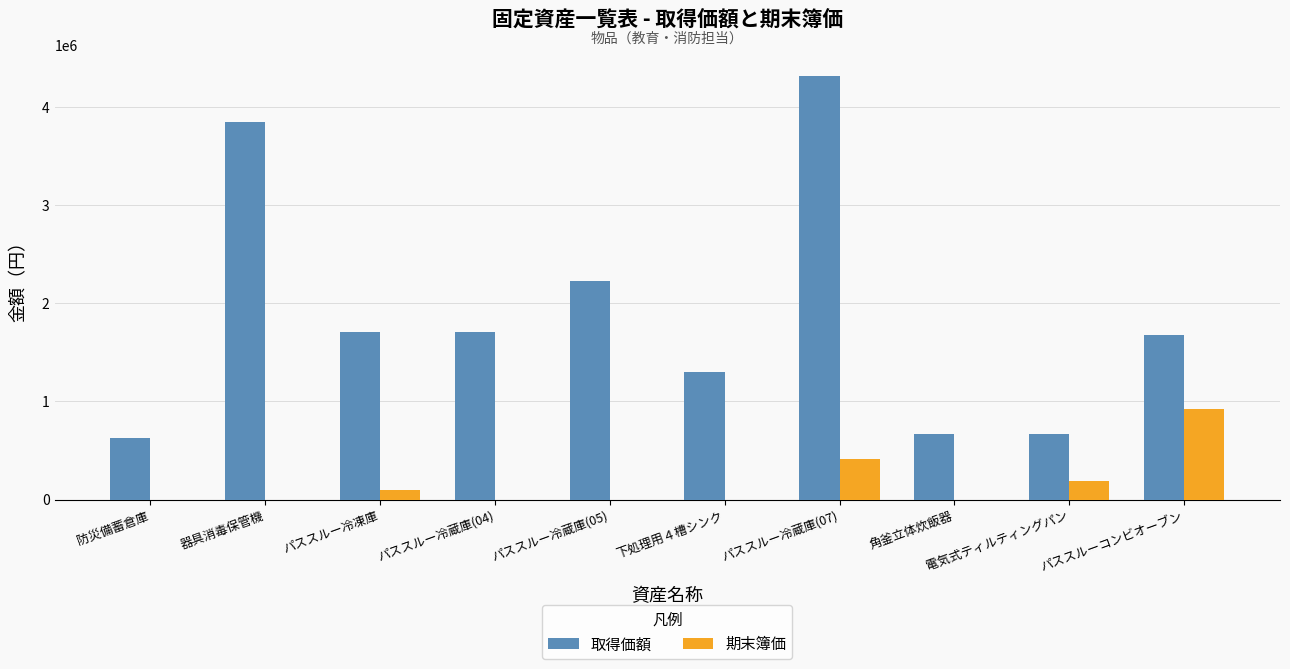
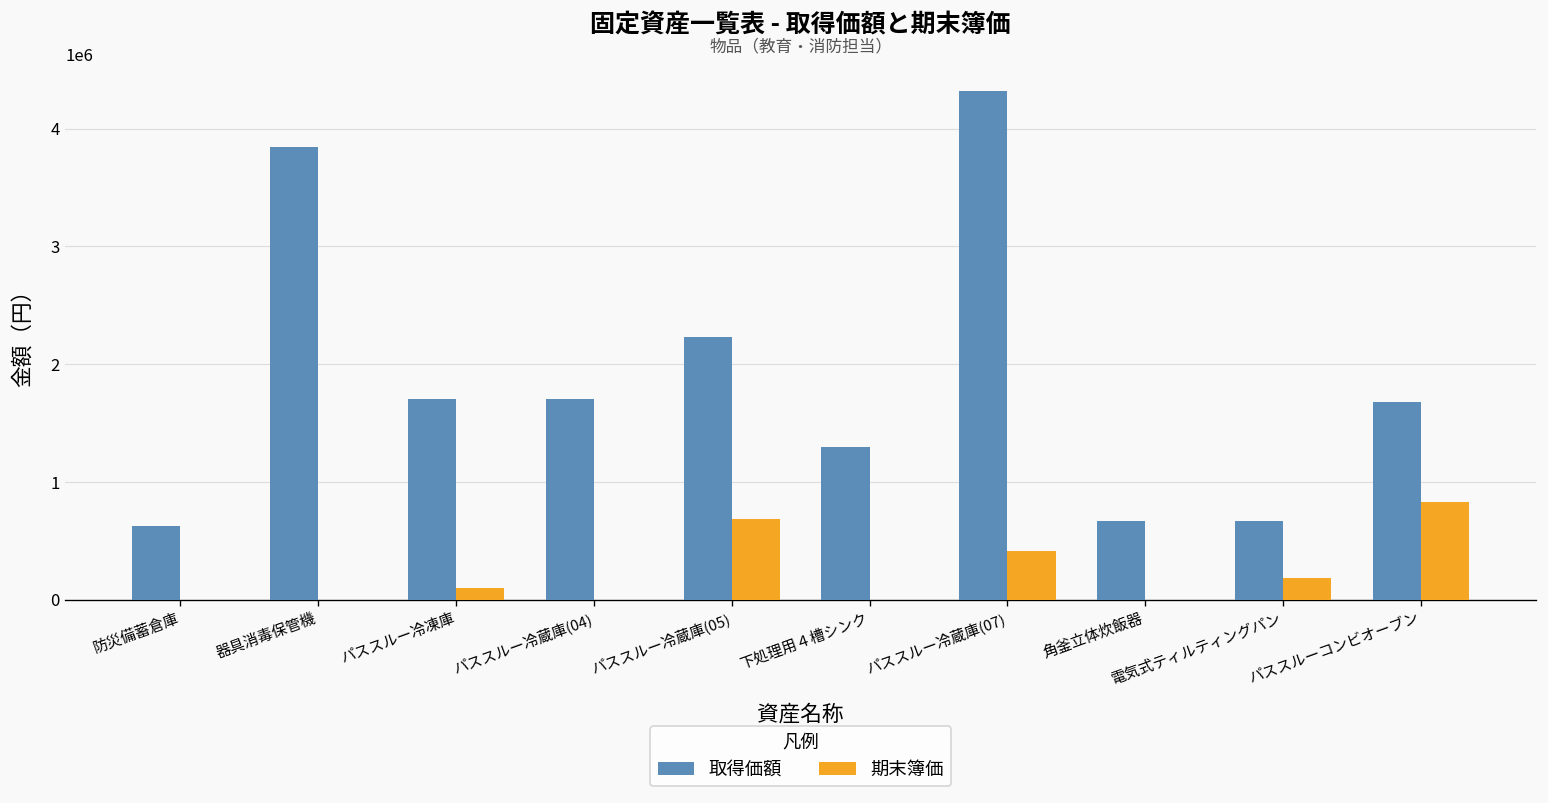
  {
    "取得価額": {
      "防災備蓄倉庫": 600000,
      "器具消毒保管機": 3800000,
      "パススルー冷凍庫": 1700000,
      "パススルー冷蔵庫(04)": 1700000,
      "パススルー冷蔵庫(05)": 2200000,
      "下処理用４槽シンク": 1300000,
      "パススルー冷蔵庫(07)": 4300000,
      "角釜立体炊飯器": 700000,
      "電気式ティルティングパン": 700000,
      "パススルーコンビオーブン": 1700000
    },
    "期末簿価": {
      "パススルー冷凍庫": 100000,
-     "パススルー冷蔵庫(05)": 0,
+     "パススルー冷蔵庫(05)": 700000,
      "パススルー冷蔵庫(07)": 400000,
      "電気式ティルティングパン": 200000,
-     "パススルーコンビオーブン": 900000
+     "パススルーコンビオーブン": 800000
    }
  }
